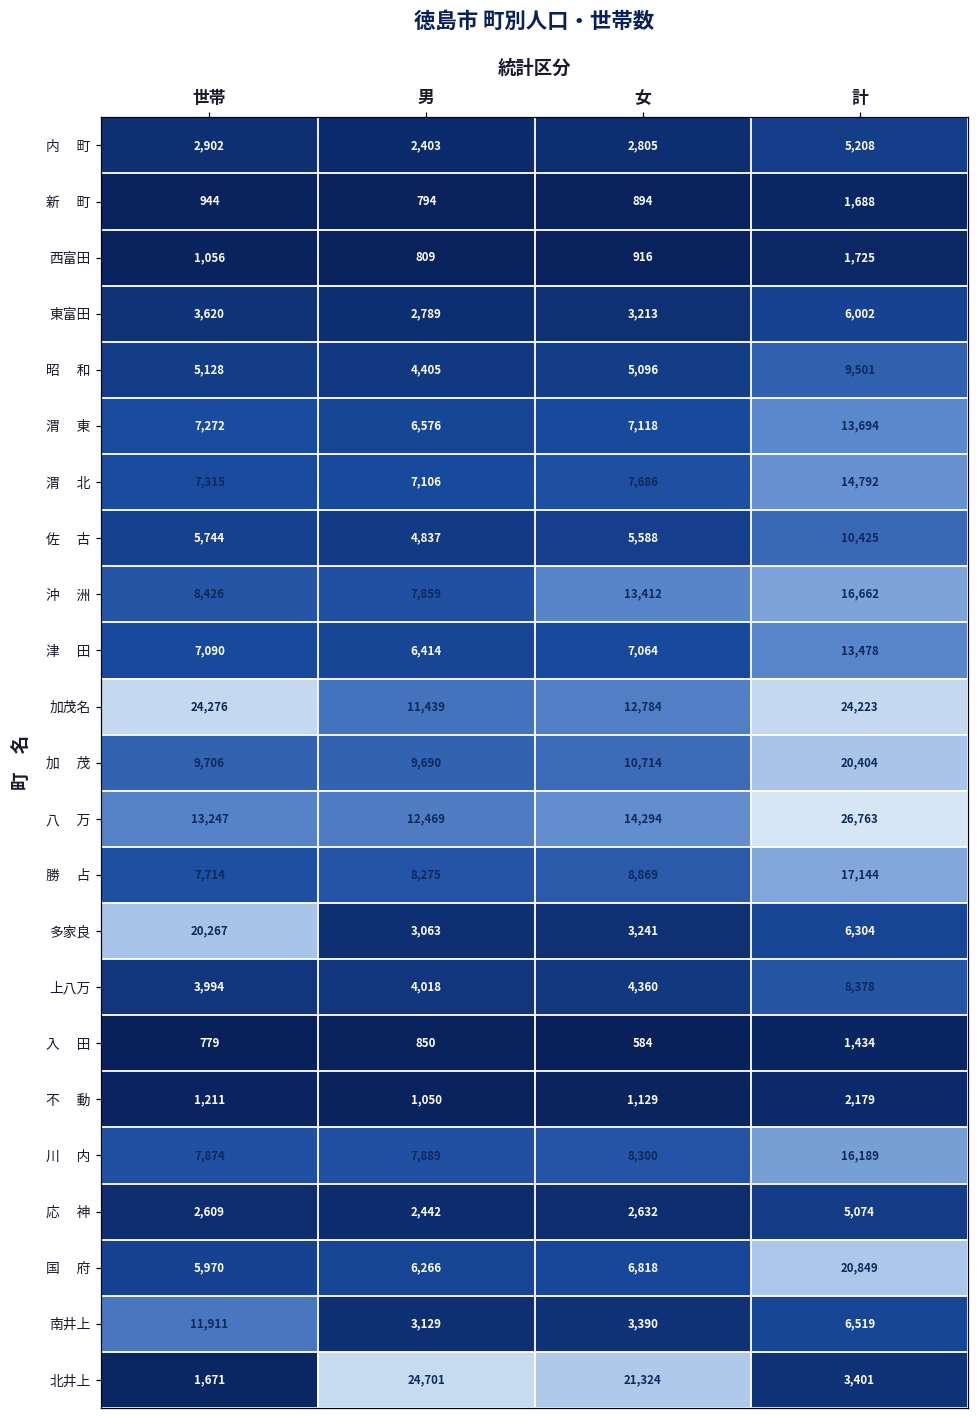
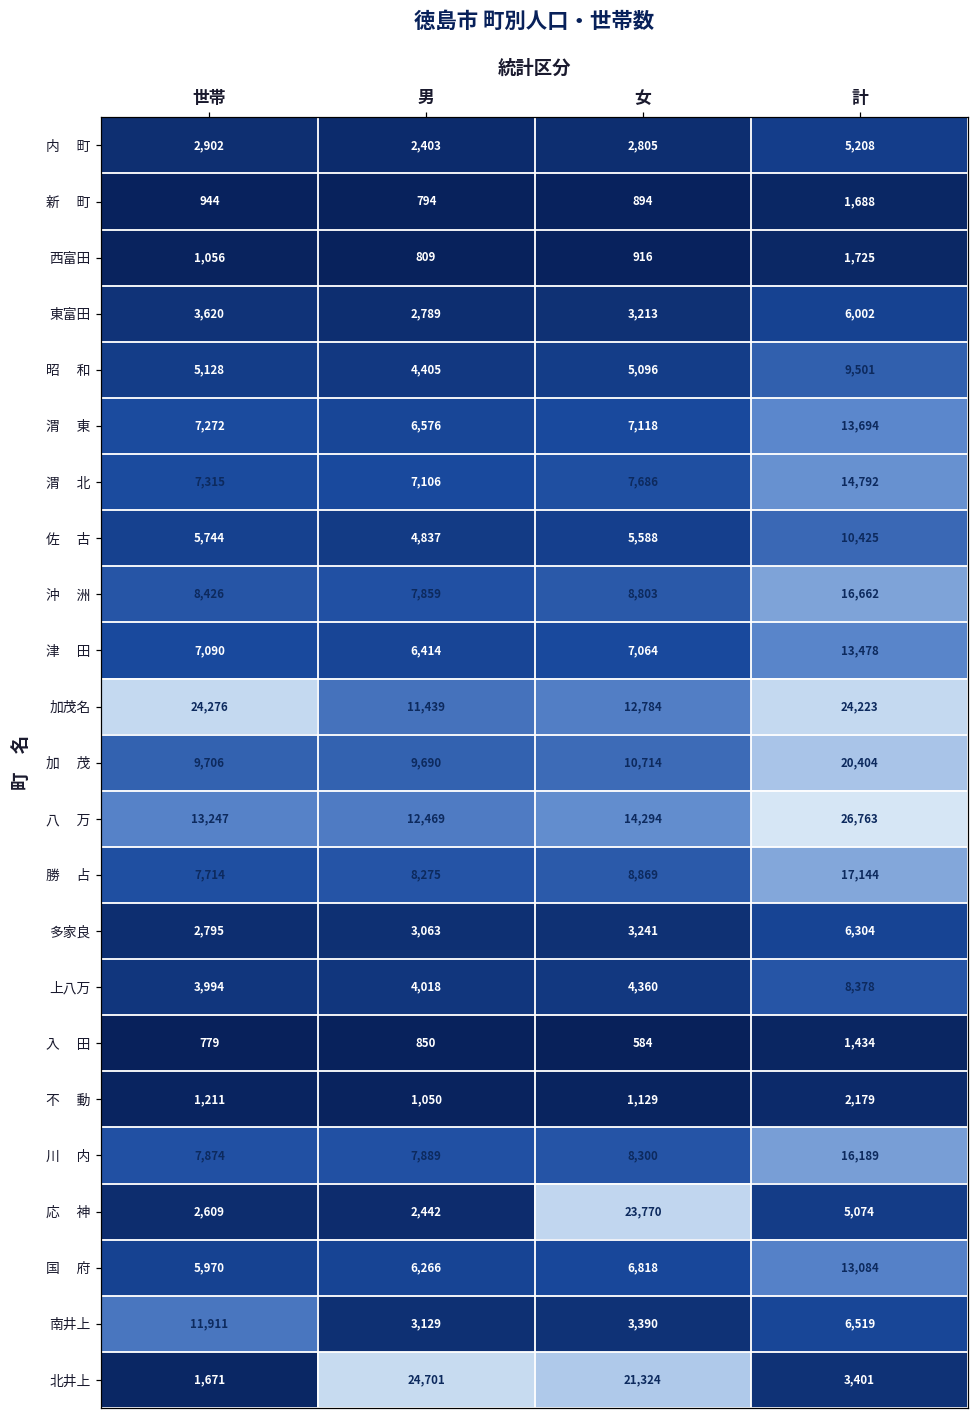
  {
    "内 町": {
      "世帯": "2,902",
      "男": "2,403",
      "女": "2,805",
      "計": "5,208"
    },
    "新 町": {
      "世帯": "944",
      "男": "794",
      "女": "894",
      "計": "1,688"
    },
    "西富田": {
      "世帯": "1,056",
      "男": "809",
      "女": "916",
      "計": "1,725"
    },
    "東富田": {
      "世帯": "3,620",
      "男": "2,789",
      "女": "3,213",
      "計": "6,002"
    },
    "昭 和": {
      "世帯": "5,128",
      "男": "4,405",
      "女": "5,096",
      "計": "9,501"
    },
    "渭 東": {
      "世帯": "7,272",
      "男": "6,576",
      "女": "7,118",
      "計": "13,694"
    },
    "渭 北": {
      "世帯": "7,315",
      "男": "7,106",
      "女": "7,686",
      "計": "14,792"
    },
    "佐 古": {
      "世帯": "5,744",
      "男": "4,837",
      "女": "5,588",
      "計": "10,425"
    },
    "沖 洲": {
      "世帯": "8,426",
      "男": "7,859",
-     "女": "13,412",
+     "女": "8,803",
      "計": "16,662"
    },
    "津 田": {
      "世帯": "7,090",
      "男": "6,414",
      "女": "7,064",
      "計": "13,478"
    },
    "加茂名": {
      "世帯": "24,276",
      "男": "11,439",
      "女": "12,784",
      "計": "24,223"
    },
    "加 茂": {
      "世帯": "9,706",
      "男": "9,690",
      "女": "10,714",
      "計": "20,404"
    },
    "八 万": {
      "世帯": "13,247",
      "男": "12,469",
      "女": "14,294",
      "計": "26,763"
    },
    "勝 占": {
      "世帯": "7,714",
      "男": "8,275",
      "女": "8,869",
      "計": "17,144"
    },
    "多家良": {
-     "世帯": "20,267",
+     "世帯": "2,795",
      "男": "3,063",
      "女": "3,241",
      "計": "6,304"
    },
    "上八万": {
      "世帯": "3,994",
      "男": "4,018",
      "女": "4,360",
      "計": "8,378"
    },
    "入 田": {
      "世帯": "779",
      "男": "850",
      "女": "584",
      "計": "1,434"
    },
    "不 動": {
      "世帯": "1,211",
      "男": "1,050",
      "女": "1,129",
      "計": "2,179"
    },
    "川 内": {
      "世帯": "7,874",
      "男": "7,889",
      "女": "8,300",
      "計": "16,189"
    },
    "応 神": {
      "世帯": "2,609",
      "男": "2,442",
-     "女": "2,632",
+     "女": "23,770",
      "計": "5,074"
    },
    "国 府": {
      "世帯": "5,970",
      "男": "6,266",
      "女": "6,818",
-     "計": "20,849"
+     "計": "13,084"
    },
    "南井上": {
      "世帯": "11,911",
      "男": "3,129",
      "女": "3,390",
      "計": "6,519"
    },
    "北井上": {
      "世帯": "1,671",
      "男": "24,701",
      "女": "21,324",
      "計": "3,401"
    }
  }
